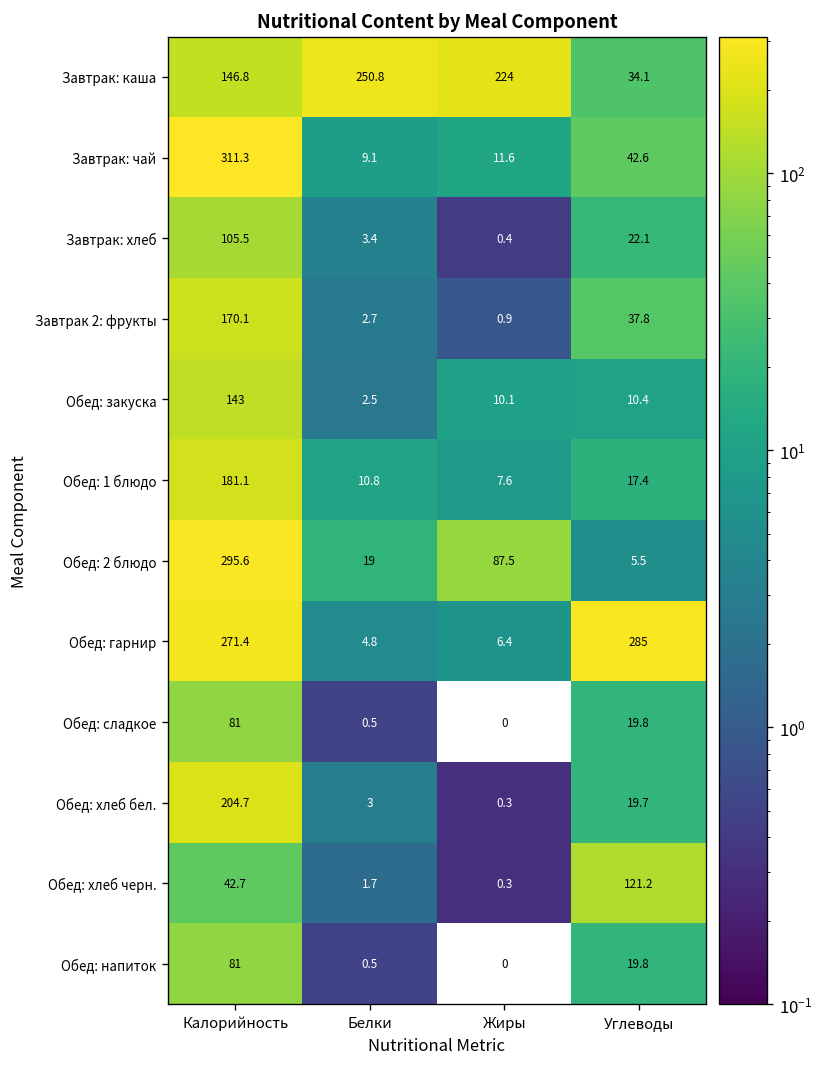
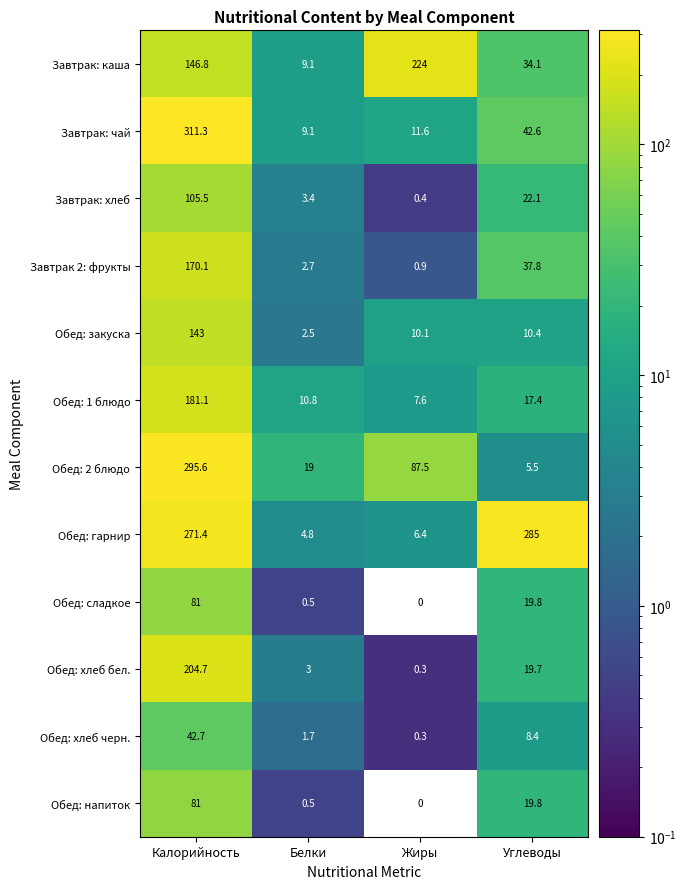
  {
    "Завтрак: каша": {
      "Калорийность": 146.8,
-     "Белки": 250.8,
+     "Белки": 9.1,
      "Жиры": 224,
      "Углеводы": 34.1
    },
    "Завтрак: чай": {
      "Калорийность": 311.3,
      "Белки": 9.1,
      "Жиры": 11.6,
      "Углеводы": 42.6
    },
    "Завтрак: хлеб": {
      "Калорийность": 105.5,
      "Белки": 3.4,
      "Жиры": 0.4,
      "Углеводы": 22.1
    },
    "Завтрак 2: фрукты": {
      "Калорийность": 170.1,
      "Белки": 2.7,
      "Жиры": 0.9,
      "Углеводы": 37.8
    },
    "Обед: закуска": {
      "Калорийность": 143,
      "Белки": 2.5,
      "Жиры": 10.1,
      "Углеводы": 10.4
    },
    "Обед: 1 блюдо": {
      "Калорийность": 181.1,
      "Белки": 10.8,
      "Жиры": 7.6,
      "Углеводы": 17.4
    },
    "Обед: 2 блюдо": {
      "Калорийность": 295.6,
      "Белки": 19,
      "Жиры": 87.5,
      "Углеводы": 5.5
    },
    "Обед: гарнир": {
      "Калорийность": 271.4,
      "Белки": 4.8,
      "Жиры": 6.4,
      "Углеводы": 285
    },
    "Обед: сладкое": {
      "Калорийность": 81,
      "Белки": 0.5,
      "Жиры": 0,
      "Углеводы": 19.8
    },
    "Обед: хлеб бел.": {
      "Калорийность": 204.7,
      "Белки": 3,
      "Жиры": 0.3,
      "Углеводы": 19.7
    },
    "Обед: хлеб черн.": {
      "Калорийность": 42.7,
      "Белки": 1.7,
      "Жиры": 0.3,
-     "Углеводы": 121.2
+     "Углеводы": 8.4
    },
    "Обед: напиток": {
      "Калорийность": 81,
      "Белки": 0.5,
      "Жиры": 0,
      "Углеводы": 19.8
    }
  }
